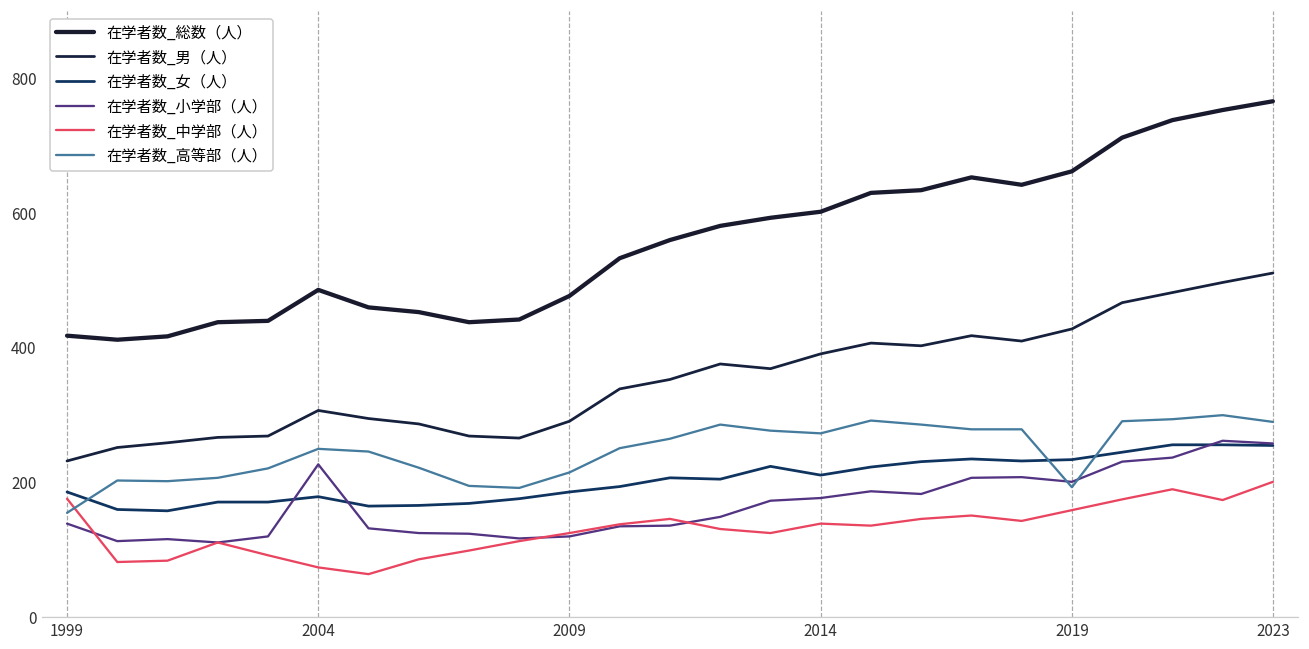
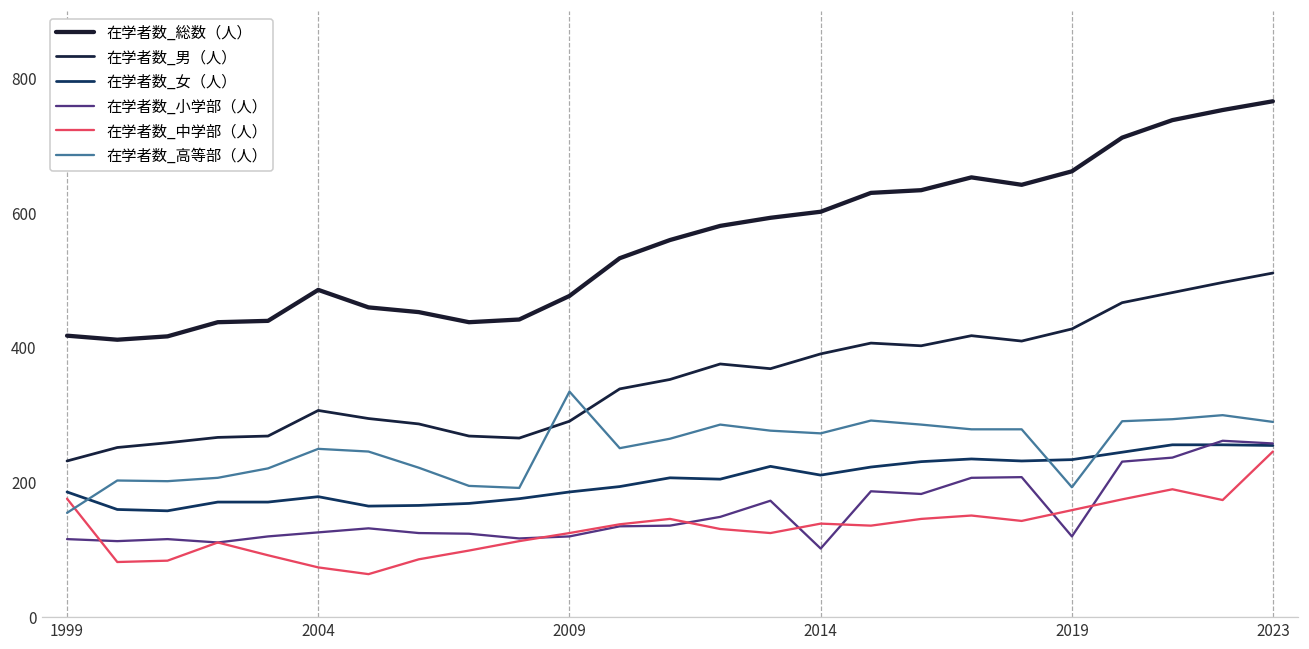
  {
    "在学者数_小学部（人）": {
-     "1999": 140,
-     "2004": 230,
+     "1999": 120,
+     "2004": 130,
      "2009": 120,
-     "2014": 180,
-     "2019": 200
+     "2014": 100,
+     "2019": 120
    },
    "在学者数_中学部（人）": {
      "1999": 180,
      "2004": 70,
      "2009": 130,
      "2014": 140,
      "2019": 160,
-     "2023": 200
+     "2023": 250
    },
    "在学者数_高等部（人）": {
      "1999": 160,
      "2004": 250,
-     "2009": 220,
+     "2009": 340,
      "2014": 270,
      "2019": 190,
      "2023": 290
    }
  }
